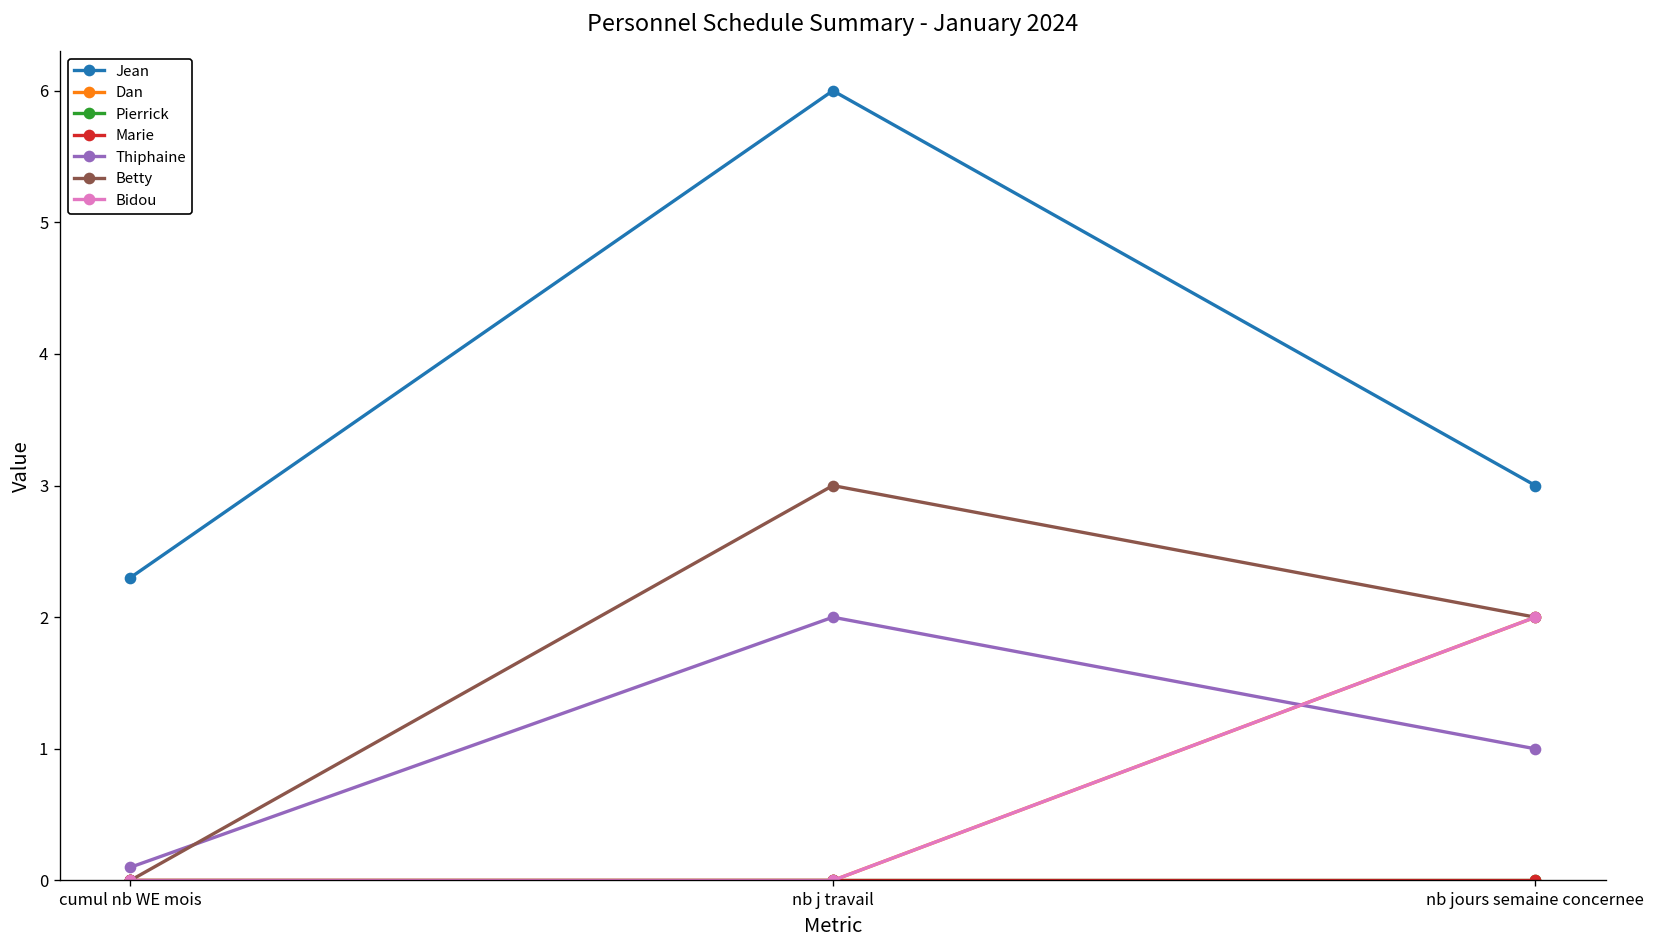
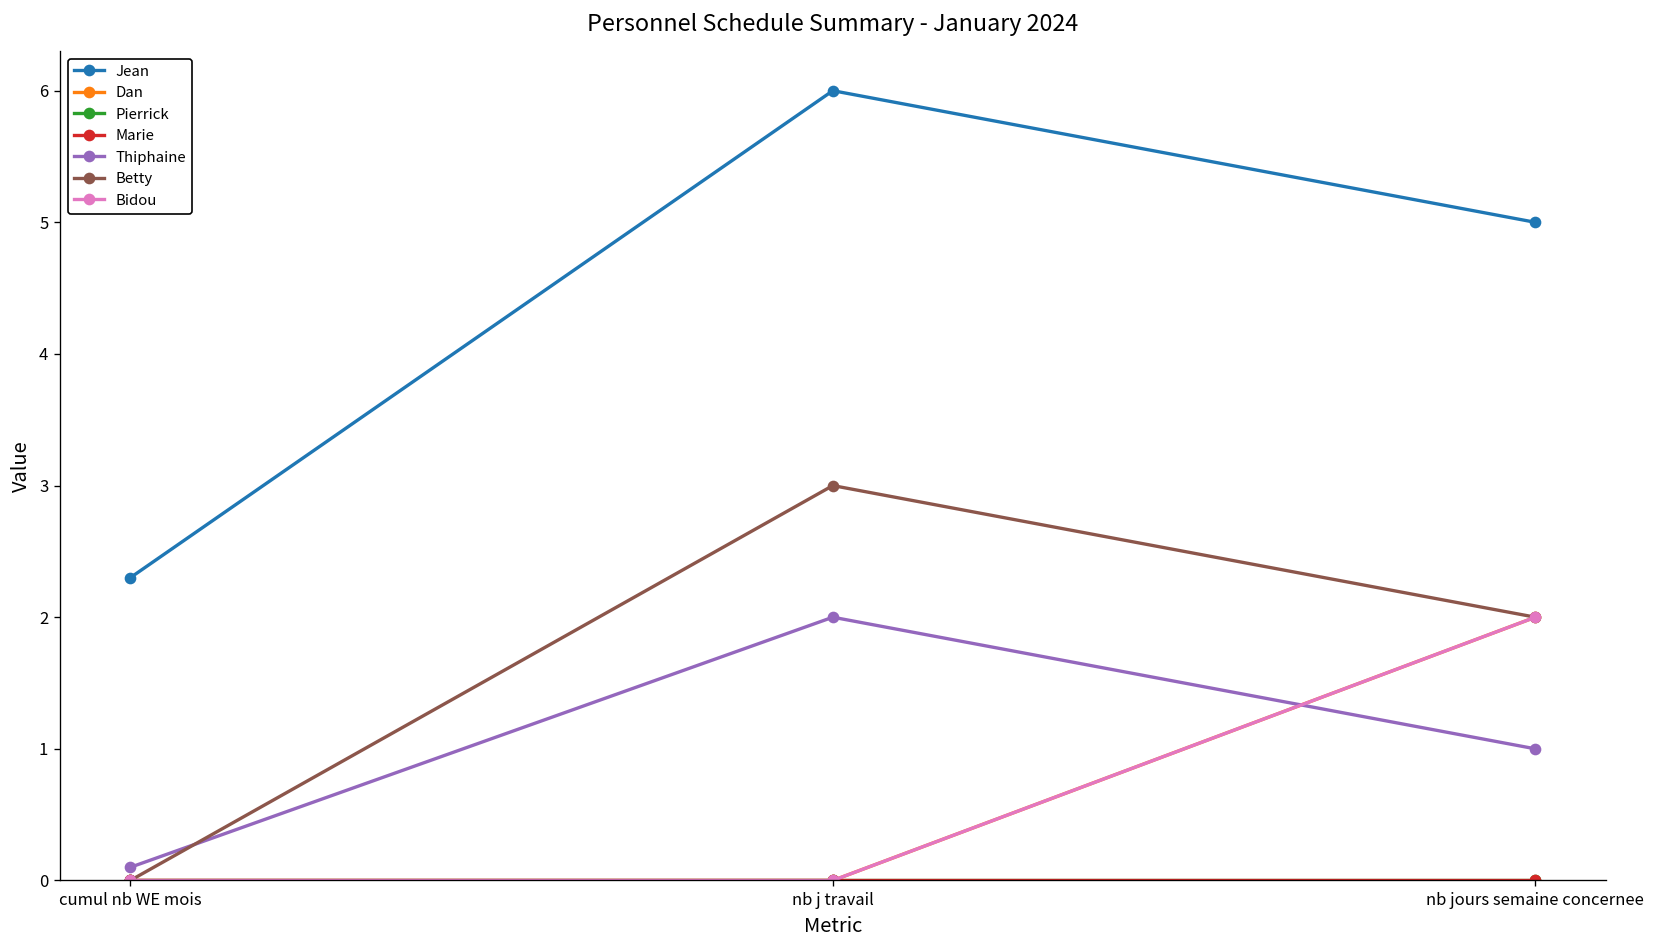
  {
    "Jean": {
      "cumul nb WE mois": 2.30,
      "nb j travail": 6,
-     "nb jours semaine concernee": 3
+     "nb jours semaine concernee": 5
    },
    "Marie": {
      "nb jours semaine concernee": 0
    },
    "Thiphaine": {
      "cumul nb WE mois": 0.10,
      "nb j travail": 2,
      "nb jours semaine concernee": 1
    },
    "Betty": {
      "nb j travail": 3
    }
  }
